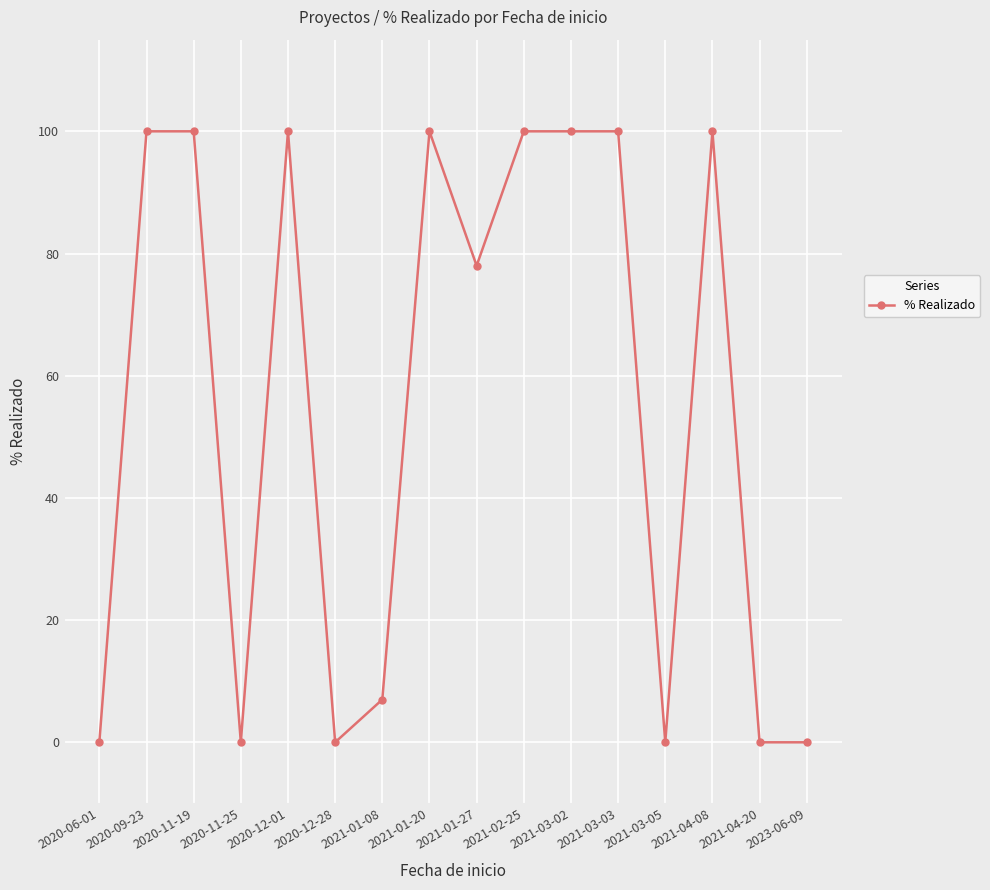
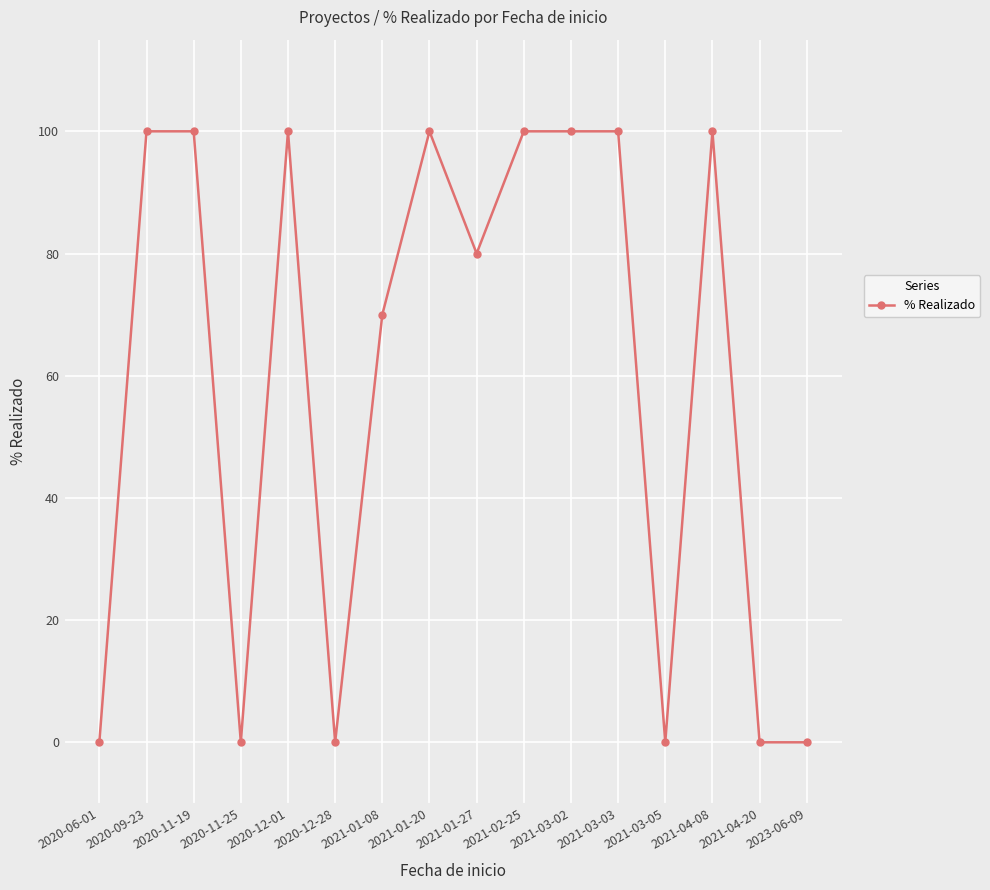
  {
    "2020-06-01": 0,
    "2020-09-23": 100,
    "2020-11-19": 100,
    "2020-11-25": 0,
    "2020-12-01": 100,
    "2020-12-28": 0,
-   "2021-01-08": 7,
+   "2021-01-08": 70,
    "2021-01-20": 100,
-   "2021-01-27": 78,
+   "2021-01-27": 80,
    "2021-02-25": 100,
    "2021-03-02": 100,
    "2021-03-03": 100,
    "2021-03-05": 0,
    "2021-04-08": 100,
    "2021-04-20": 0,
    "2023-06-09": 0
  }
